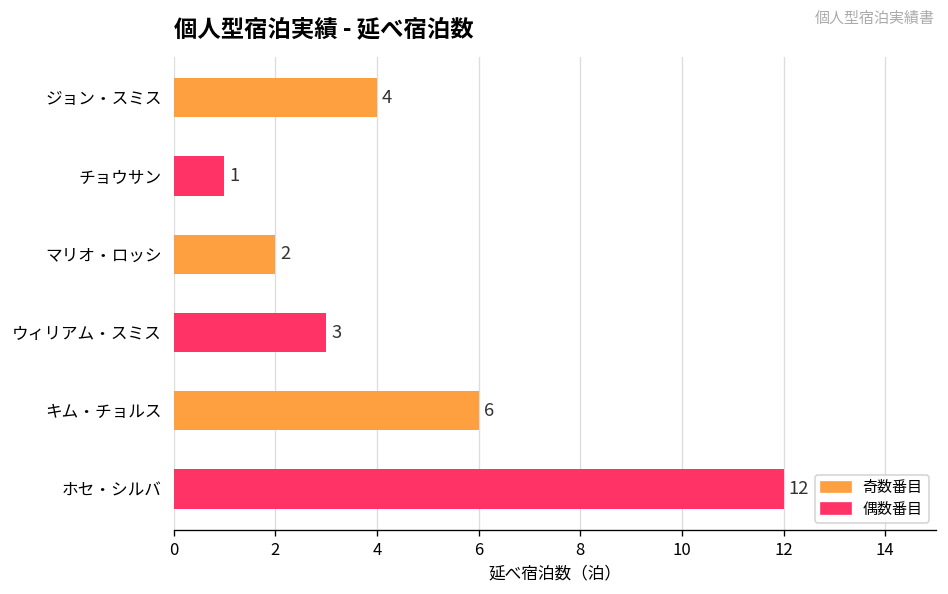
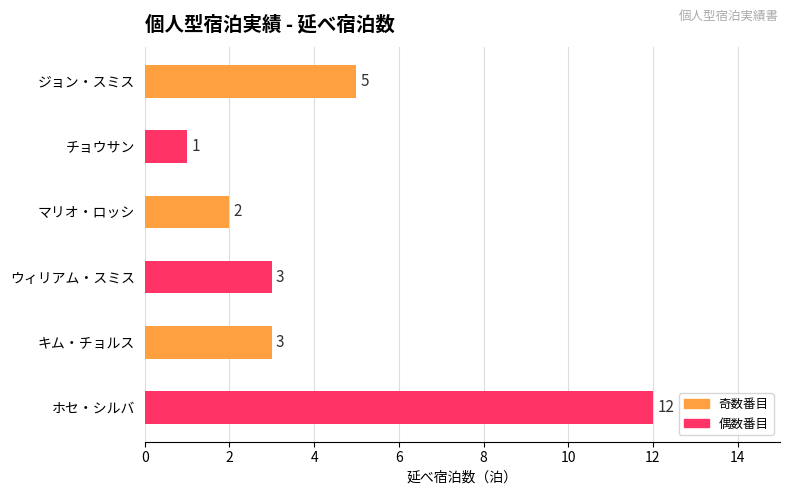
  {
-   "ジョン・スミス": 4,
+   "ジョン・スミス": 5,
    "チョウサン": 1,
    "マリオ・ロッシ": 2,
    "ウィリアム・スミス": 3,
-   "キム・チョルス": 6,
+   "キム・チョルス": 3,
    "ホセ・シルバ": 12
  }
